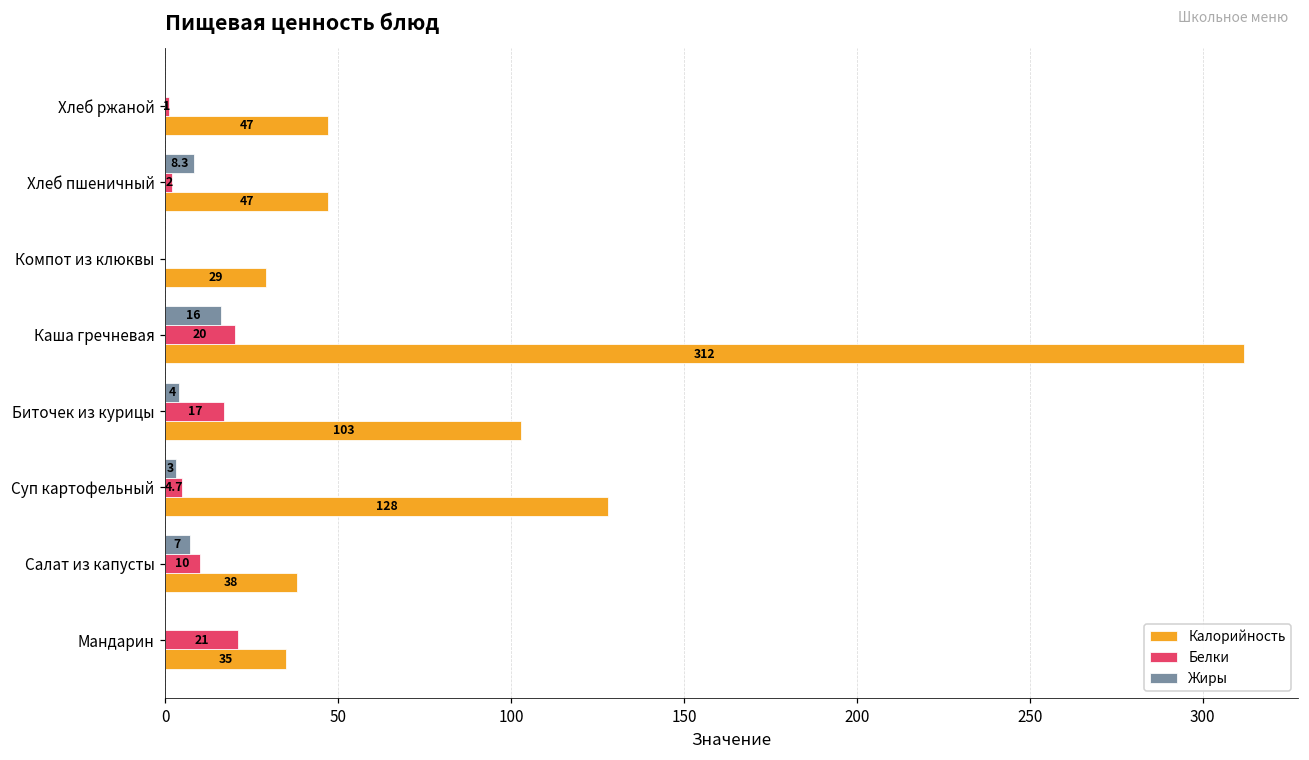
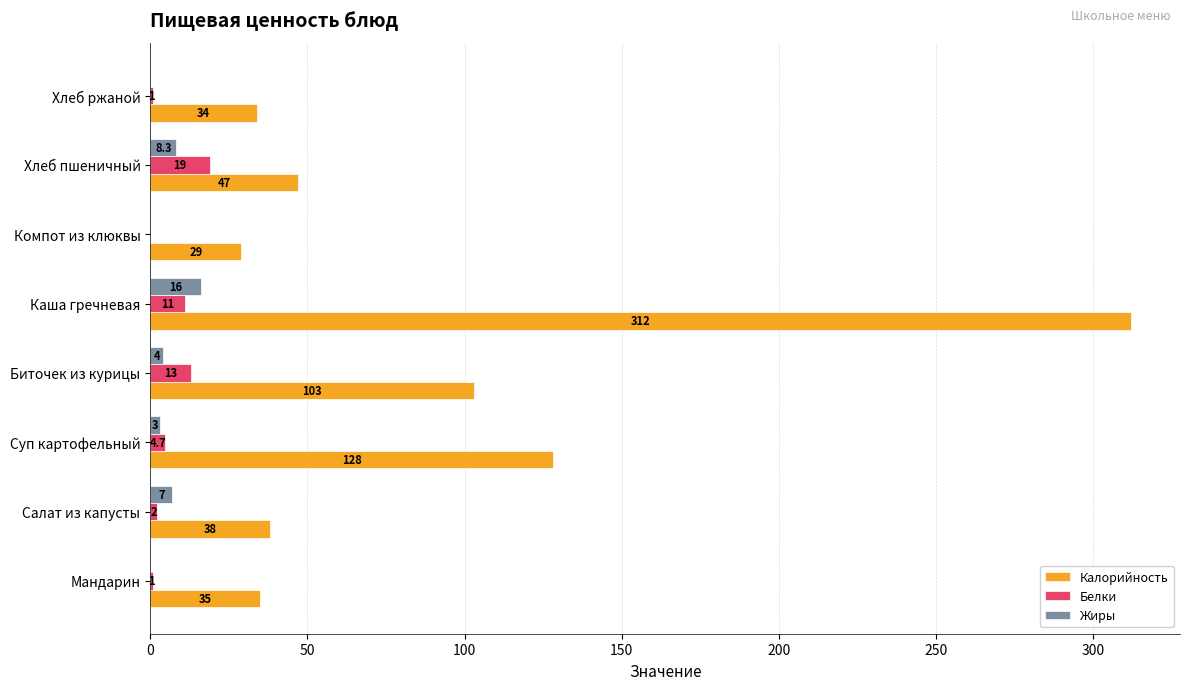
  {
    "Калорийность": {
-     "Хлеб ржаной": 47,
+     "Хлеб ржаной": 34,
      "Хлеб пшеничный": 47,
      "Компот из клюквы": 29,
      "Каша гречневая": 312,
      "Биточек из курицы": 103,
      "Суп картофельный": 128,
      "Салат из капусты": 38,
      "Мандарин": 35
    },
    "Белки": {
      "Хлеб ржаной": 1,
-     "Хлеб пшеничный": 2,
-     "Каша гречневая": 20,
-     "Биточек из курицы": 17,
+     "Хлеб пшеничный": 19,
+     "Каша гречневая": 11,
+     "Биточек из курицы": 13,
      "Суп картофельный": 4.7,
-     "Салат из капусты": 10,
-     "Мандарин": 21
+     "Салат из капусты": 2,
+     "Мандарин": 1
    },
    "Жиры": {
      "Хлеб пшеничный": 8.3,
      "Каша гречневая": 16,
      "Биточек из курицы": 4,
      "Суп картофельный": 3,
      "Салат из капусты": 7
    }
  }
